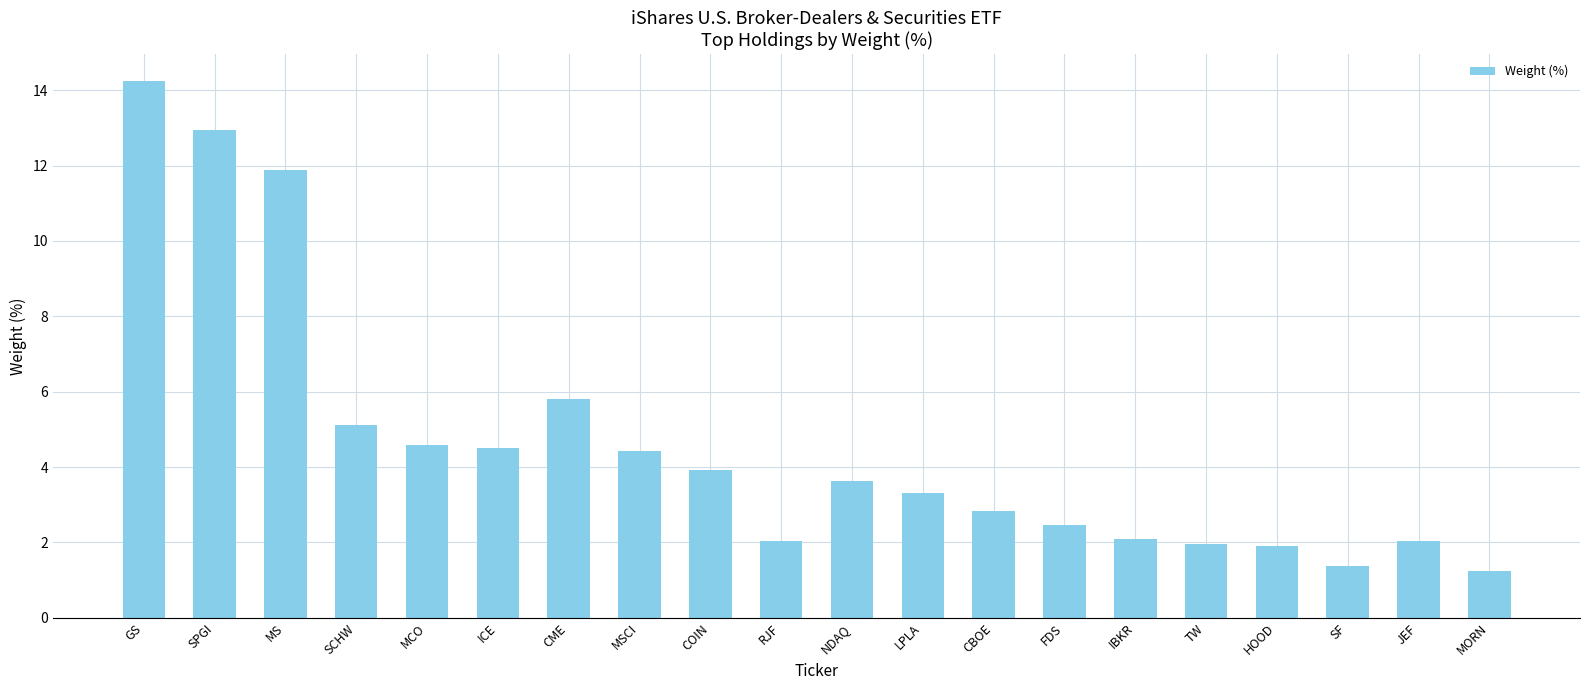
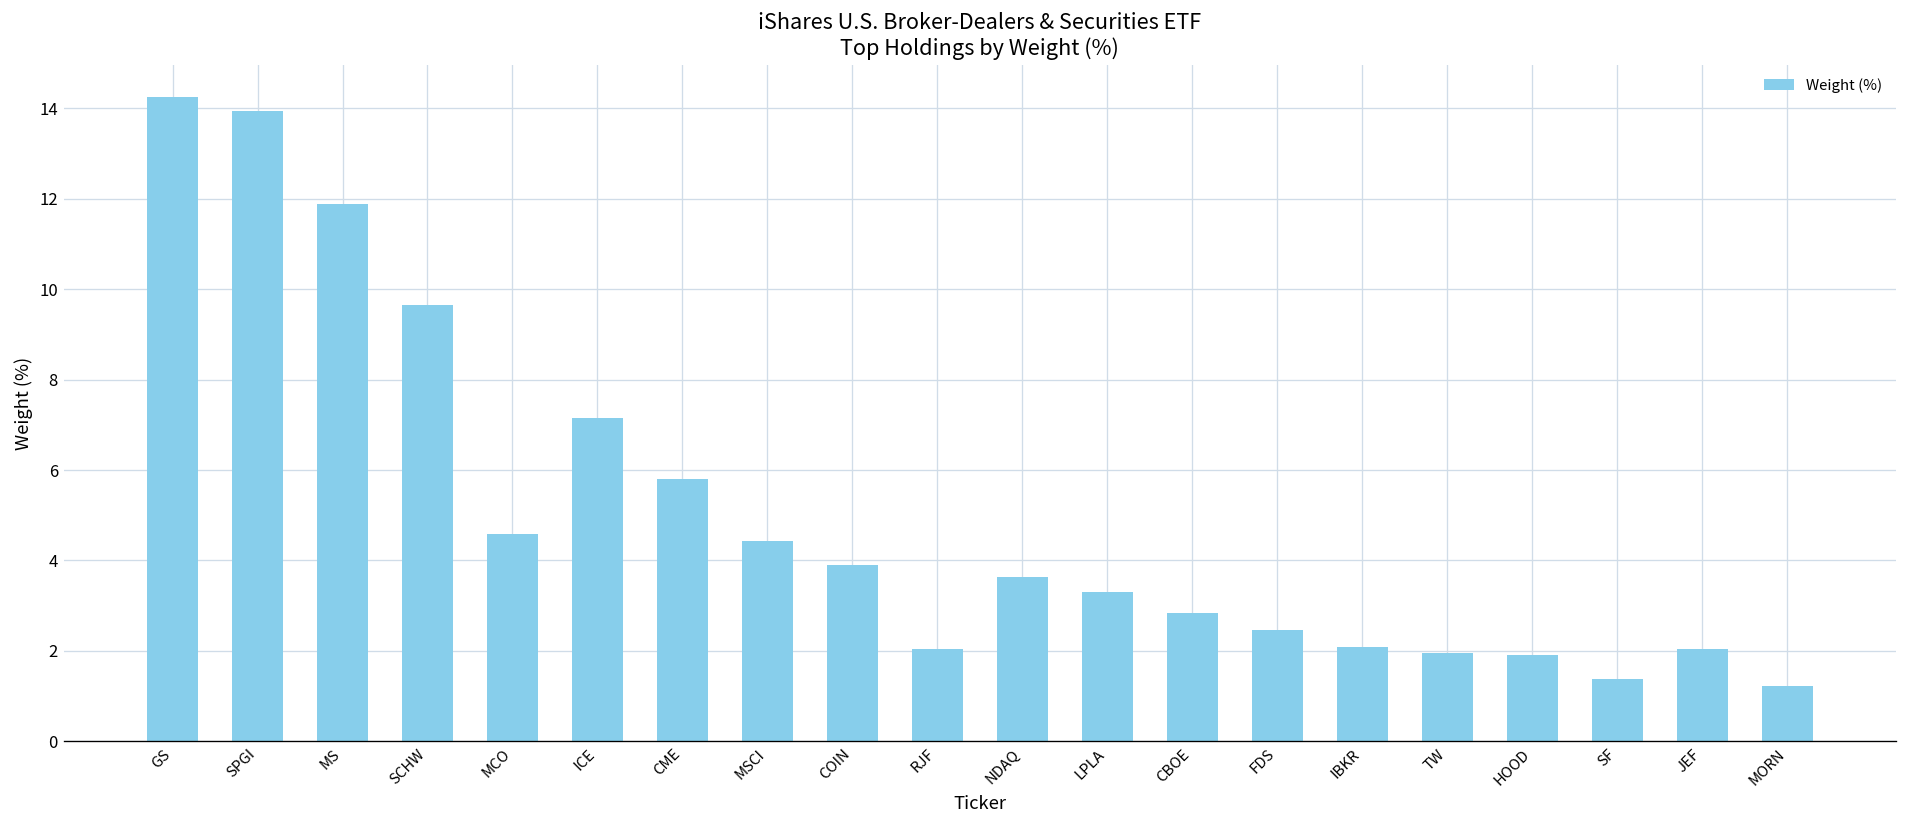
  {
    "GS": 14.3,
-   "SPGI": 12.9,
+   "SPGI": 14.0,
    "MS": 11.9,
-   "SCHW": 5.1,
+   "SCHW": 9.7,
    "MCO": 4.6,
-   "ICE": 4.5,
+   "ICE": 7.1,
    "CME": 5.8,
    "MSCI": 4.4,
    "COIN": 3.9,
    "RJF": 2.0,
    "NDAQ": 3.6,
    "LPLA": 3.3,
    "CBOE": 2.8,
    "FDS": 2.5,
    "IBKR": 2.1,
    "TW": 2.0,
    "HOOD": 1.9,
    "SF": 1.4,
    "JEF": 2.0,
    "MORN": 1.2
  }
